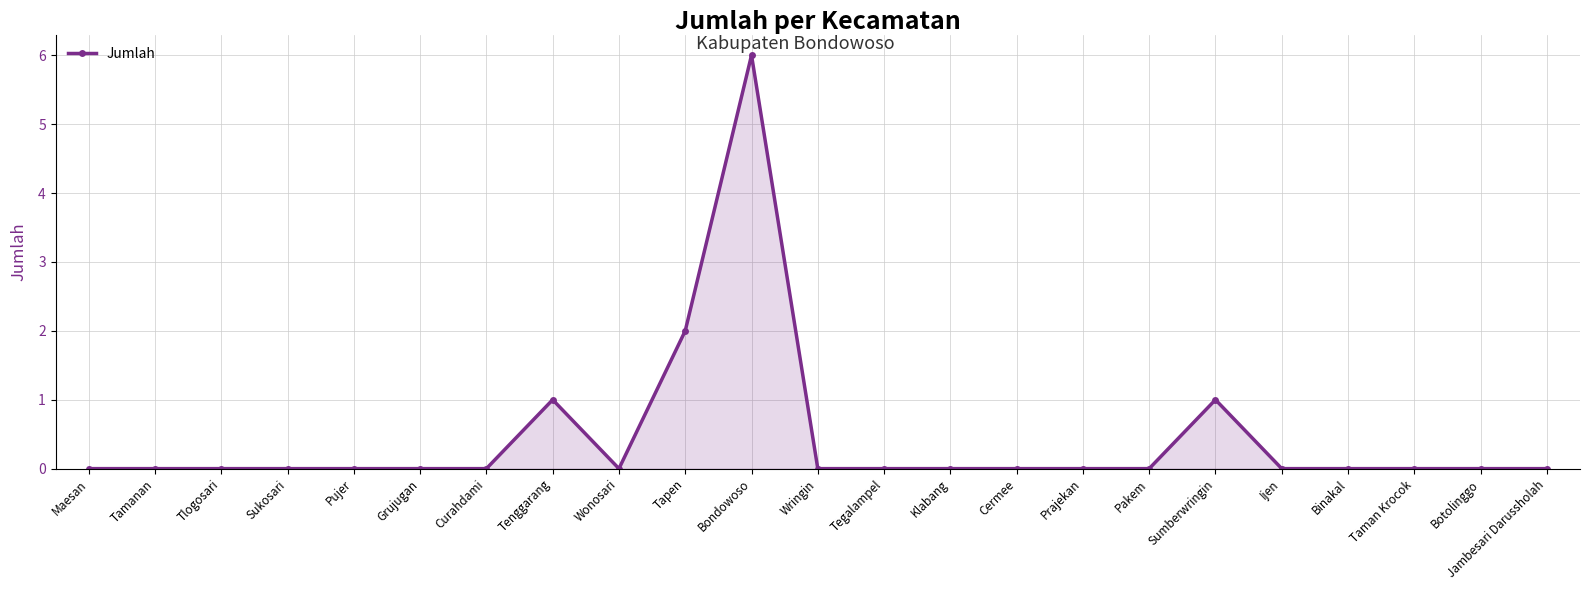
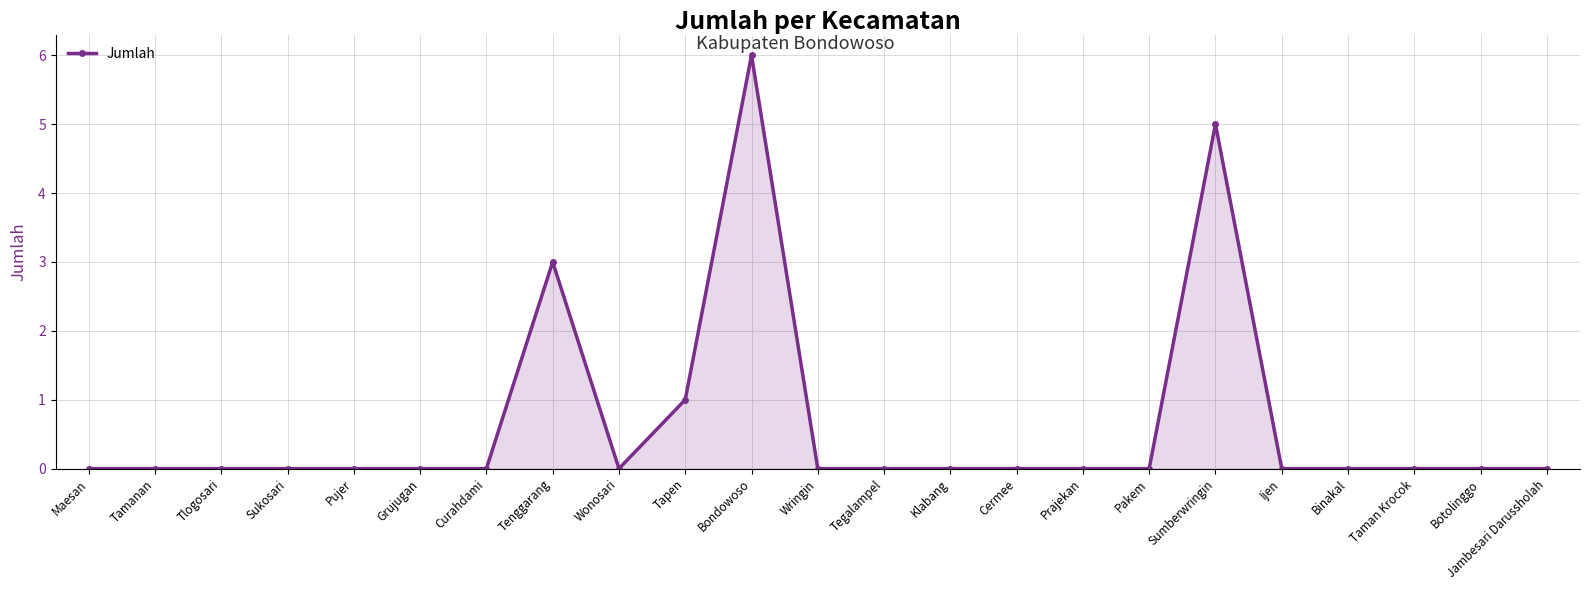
  {
    "Maesan": 0,
    "Tamanan": 0,
    "Tlogosari": 0,
    "Sukosari": 0,
    "Pujer": 0,
    "Grujugan": 0,
    "Curahdami": 0,
-   "Tenggarang": 1,
+   "Tenggarang": 3,
    "Wonosari": 0,
-   "Tapen": 2,
+   "Tapen": 1,
    "Bondowoso": 6,
    "Wringin": 0,
    "Tegalampel": 0,
    "Klabang": 0,
    "Cermee": 0,
    "Prajekan": 0,
    "Pakem": 0,
-   "Sumberwringin": 1,
+   "Sumberwringin": 5,
    "Ijen": 0,
    "Binakal": 0,
    "Taman Krocok": 0,
    "Botolinggo": 0,
    "Jambesari Darussholah": 0
  }
